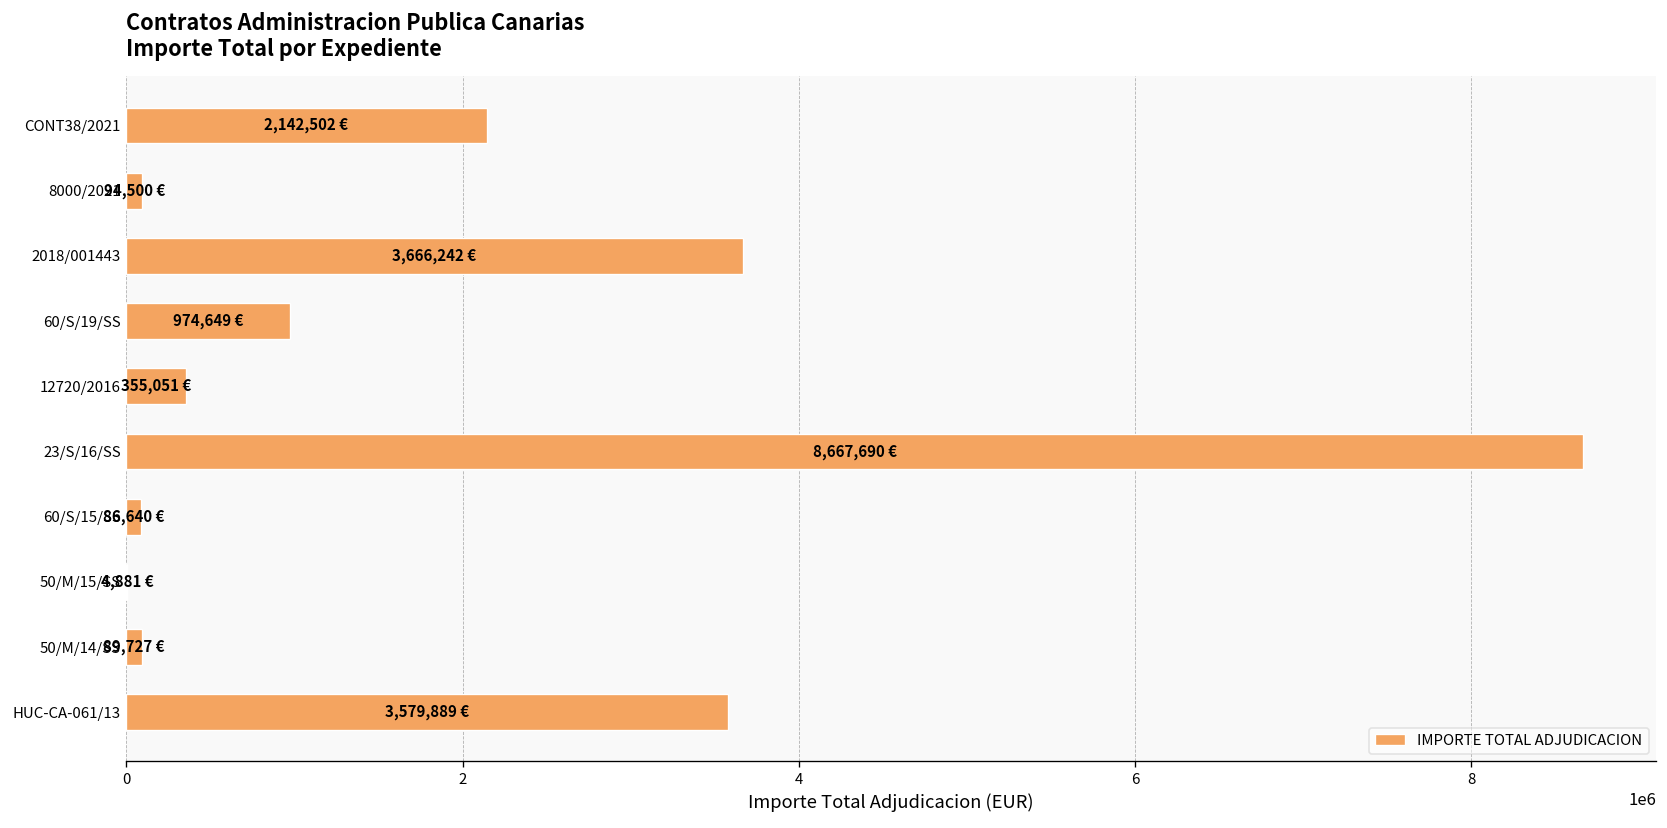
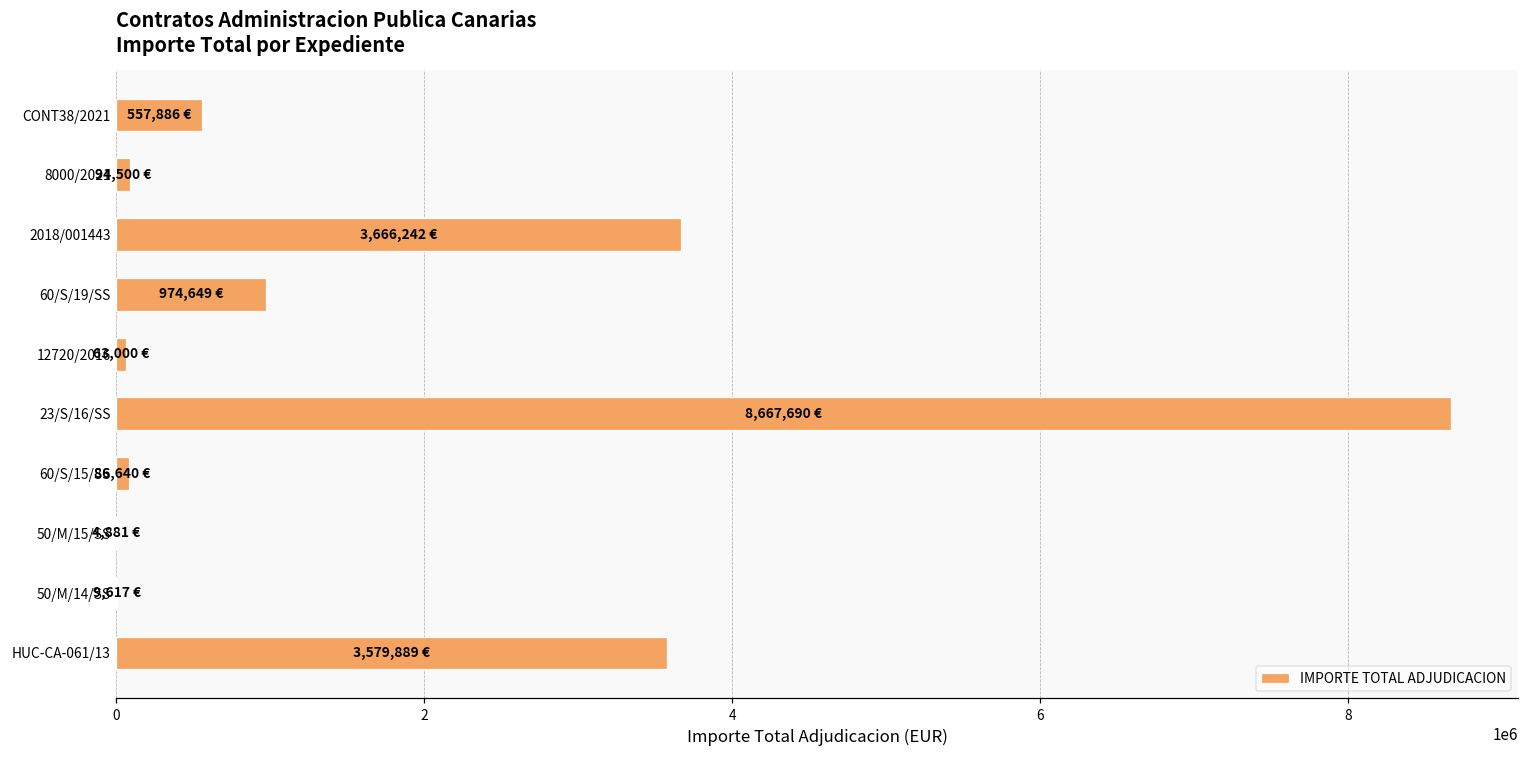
  {
-   "CONT38/2021": "2,142,502",
+   "CONT38/2021": "557,886",
    "8000/2021": "94,500",
    "2018/001443": "3,666,242",
    "60/S/19/SS": "974,649",
-   "12720/2016": "355,051",
+   "12720/2016": "63,000",
    "23/S/16/SS": "8,667,690",
    "60/S/15/SS": "86,640",
    "50/M/15/SS": "4,881",
-   "50/M/14/SS": "89,727",
+   "50/M/14/SS": "9,617",
    "HUC-CA-061/13": "3,579,889"
  }
